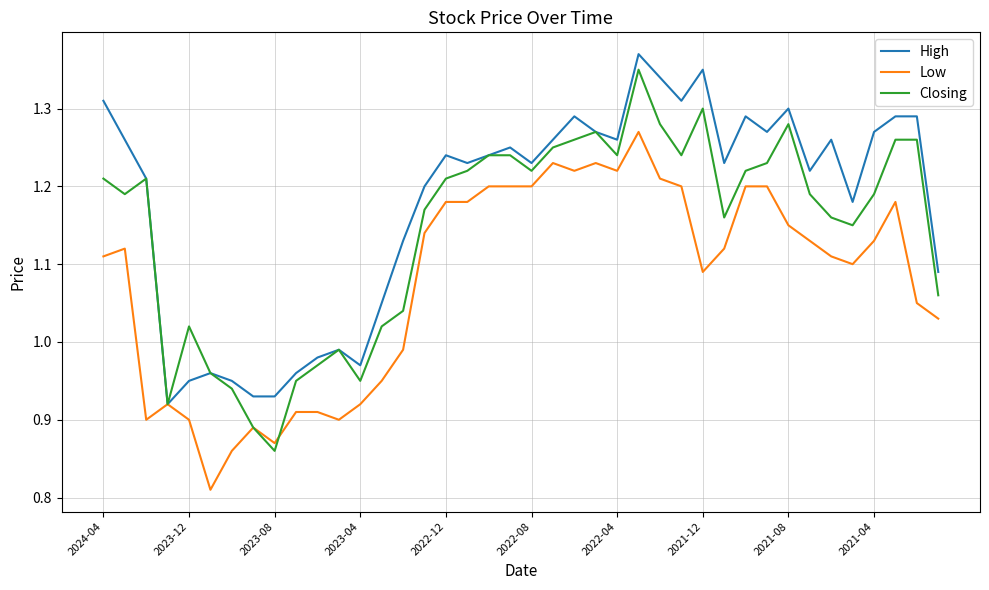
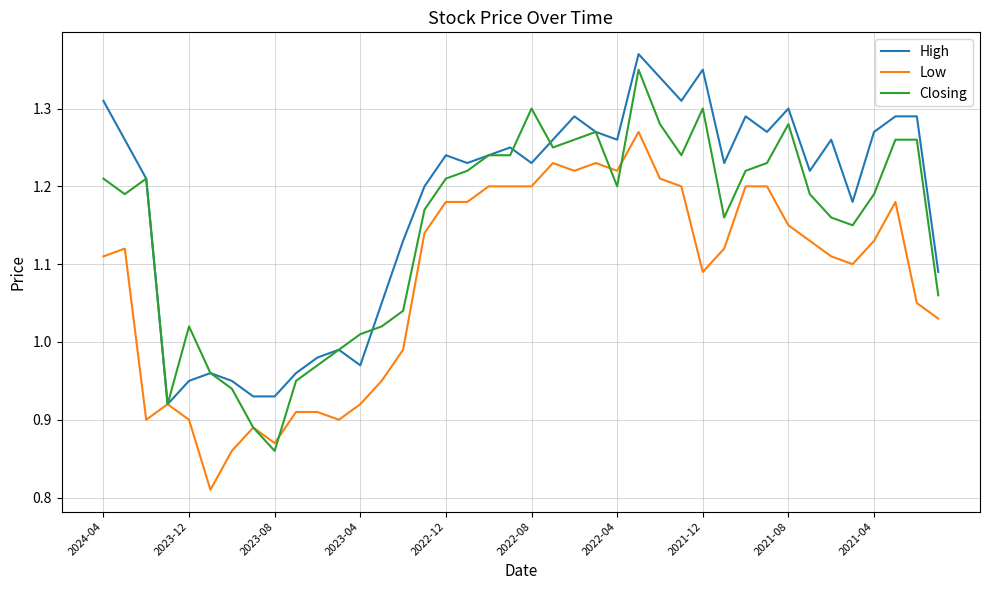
  {
    "High": {
      "2024-04": 1.31,
      "2023-12": 0.95,
      "2023-08": 0.93,
      "2023-04": 0.97,
      "2022-12": 1.24,
      "2022-08": 1.23,
      "2022-04": 1.26,
      "2021-12": 1.35,
      "2021-08": 1.30,
      "2021-04": 1.27
    },
    "Low": {
      "2024-04": 1.11,
      "2023-12": 0.90,
      "2023-08": 0.87,
      "2023-04": 0.92,
      "2022-12": 1.18,
      "2022-08": 1.20,
      "2022-04": 1.22,
      "2021-12": 1.09,
      "2021-08": 1.15,
      "2021-04": 1.13
    },
    "Closing": {
      "2024-04": 1.21,
      "2023-12": 1.02,
      "2023-08": 0.86,
-     "2023-04": 0.95,
+     "2023-04": 1.01,
      "2022-12": 1.21,
-     "2022-08": 1.22,
-     "2022-04": 1.24,
+     "2022-08": 1.30,
+     "2022-04": 1.20,
      "2021-12": 1.30,
      "2021-08": 1.28,
      "2021-04": 1.19
    }
  }
